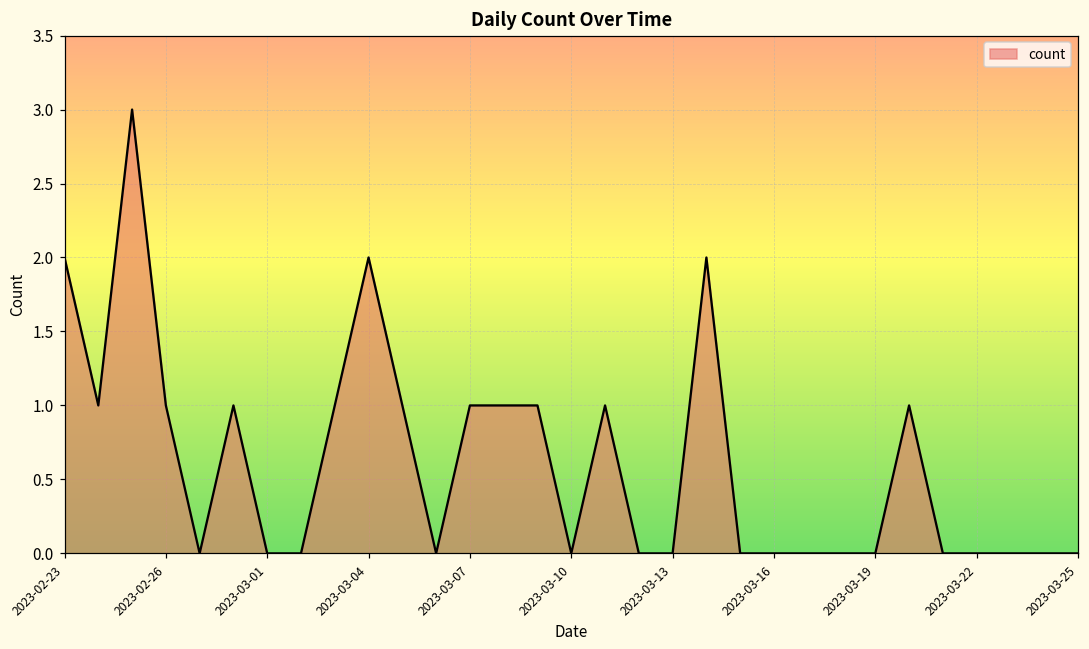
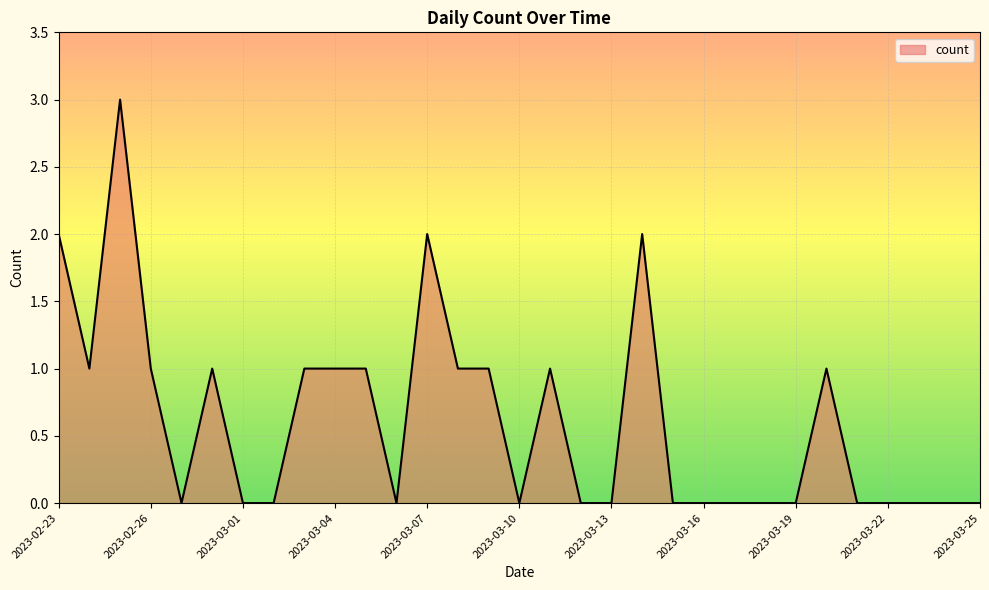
  {
    "2023-02-23": 2,
    "2023-02-26": 1,
    "2023-03-01": 0,
-   "2023-03-04": 2,
-   "2023-03-07": 1,
+   "2023-03-04": 1,
+   "2023-03-07": 2,
    "2023-03-10": 0,
    "2023-03-13": 0,
    "2023-03-16": 0,
    "2023-03-19": 0,
    "2023-03-22": 0,
    "2023-03-25": 0
  }
